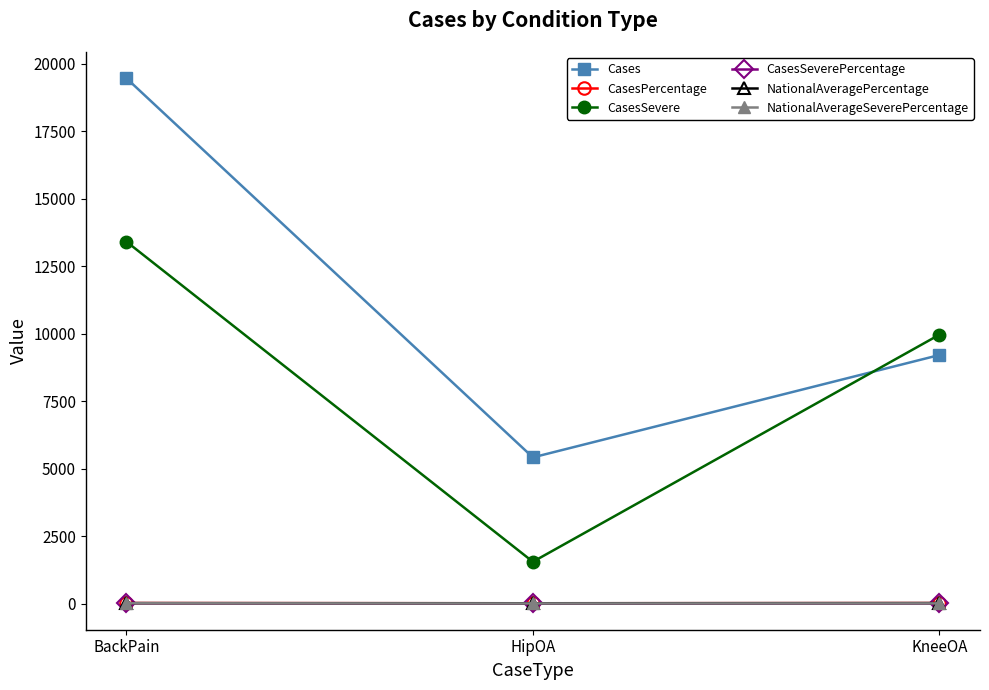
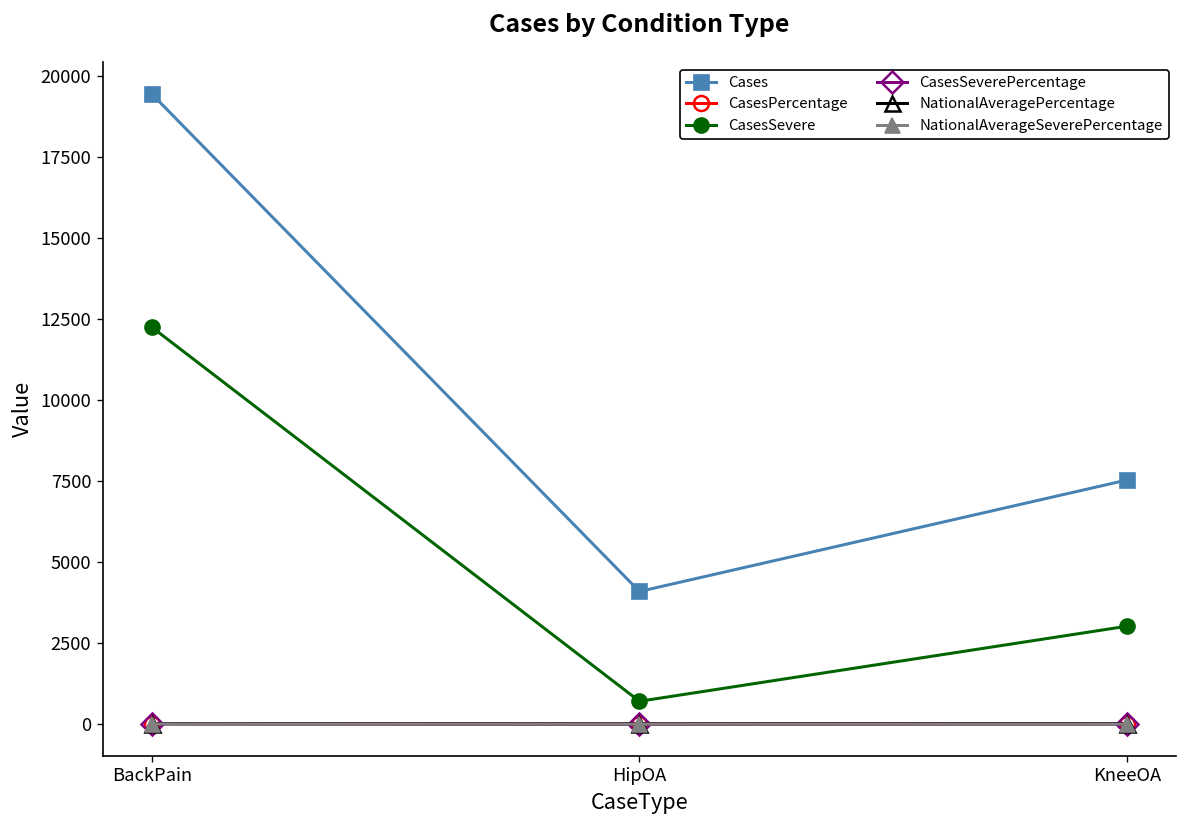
  {
    "Cases": {
      "BackPain": 19500,
-     "HipOA": 5400,
-     "KneeOA": 9200
+     "HipOA": 4100,
+     "KneeOA": 7500
    },
    "CasesSevere": {
-     "BackPain": 13400,
-     "HipOA": 1500,
-     "KneeOA": 10000
+     "BackPain": 12300,
+     "HipOA": 700,
+     "KneeOA": 3000
    }
  }
